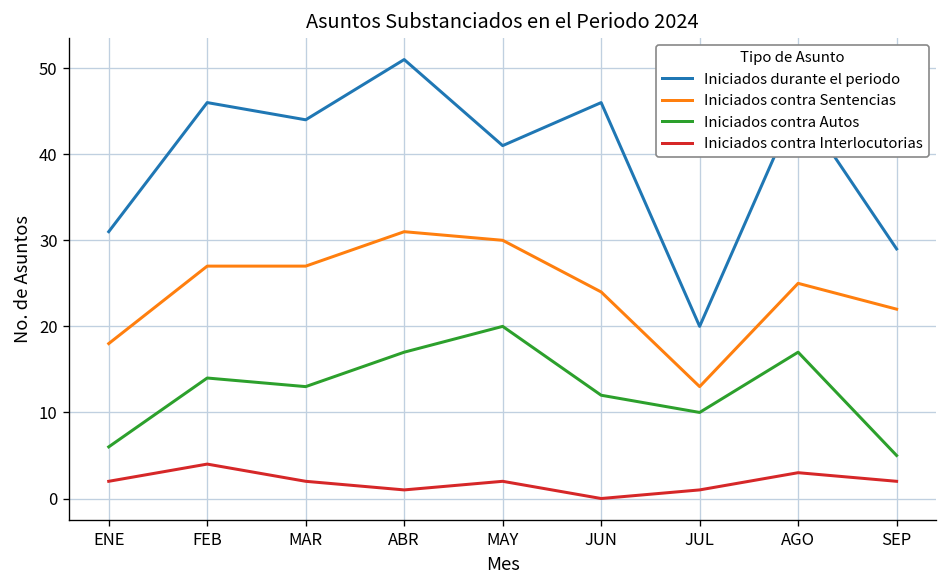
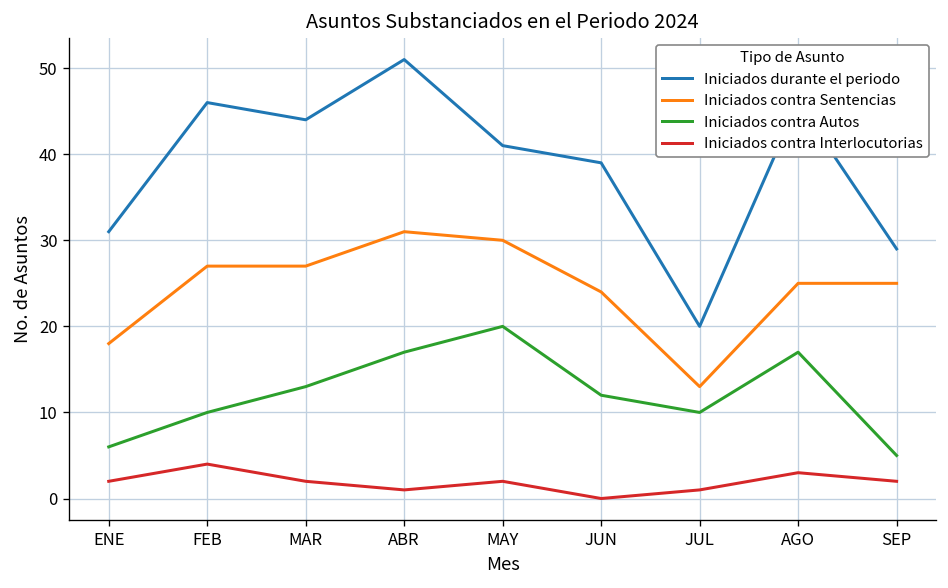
  {
    "Iniciados durante el periodo": {
      "ENE": 31,
      "FEB": 46,
      "MAR": 44,
      "ABR": 51,
      "MAY": 41,
-     "JUN": 46,
+     "JUN": 39,
      "JUL": 20,
      "SEP": 29
    },
    "Iniciados contra Sentencias": {
      "ENE": 18,
      "FEB": 27,
      "MAR": 27,
      "ABR": 31,
      "MAY": 30,
      "JUN": 24,
      "JUL": 13,
      "AGO": 25,
-     "SEP": 22
+     "SEP": 25
    },
    "Iniciados contra Autos": {
      "ENE": 6,
-     "FEB": 14,
+     "FEB": 10,
      "MAR": 13,
      "ABR": 17,
      "MAY": 20,
      "JUN": 12,
      "JUL": 10,
      "AGO": 17,
      "SEP": 5
    },
    "Iniciados contra Interlocutorias": {
      "ENE": 2,
      "FEB": 4,
      "MAR": 2,
      "ABR": 1,
      "MAY": 2,
      "JUN": 0,
      "JUL": 1,
      "AGO": 3,
      "SEP": 2
    }
  }
